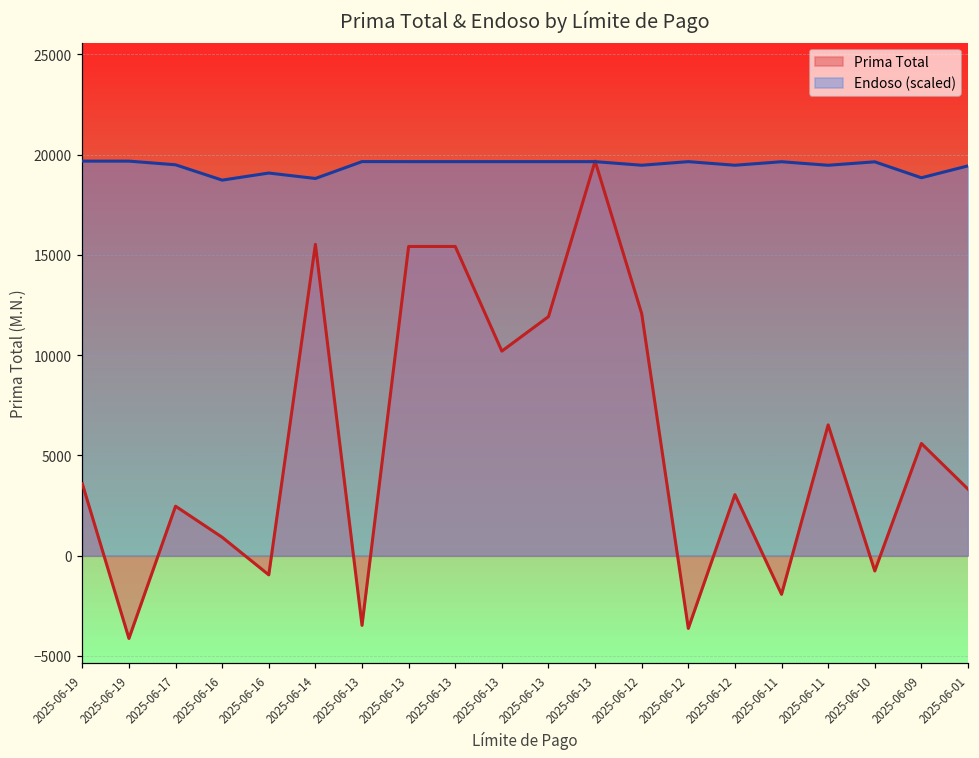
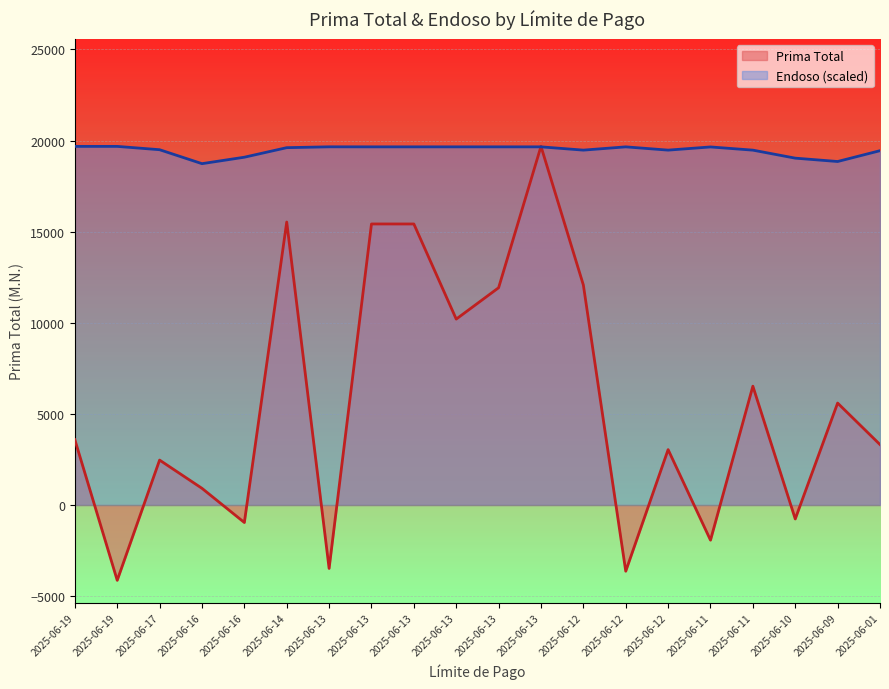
  {
    "Endoso (scaled)": {
      "2025-06-17": 19500,
-     "2025-06-14": 18800,
-     "2025-06-10": 19600,
+     "2025-06-14": 19600,
+     "2025-06-10": 19000,
      "2025-06-09": 18800,
      "2025-06-01": 19400
    }
  }
